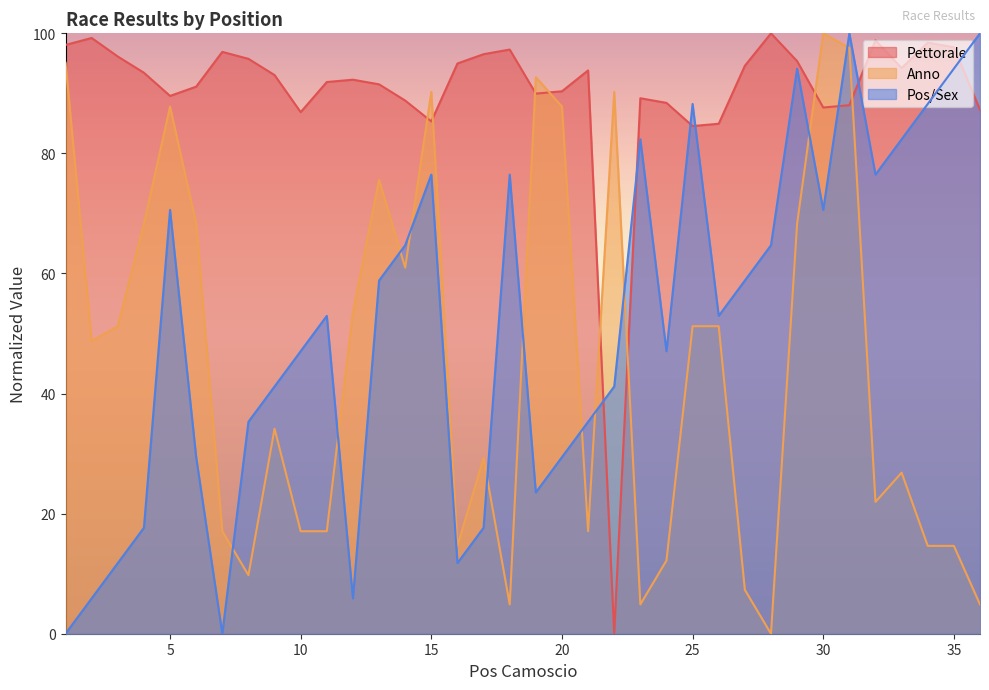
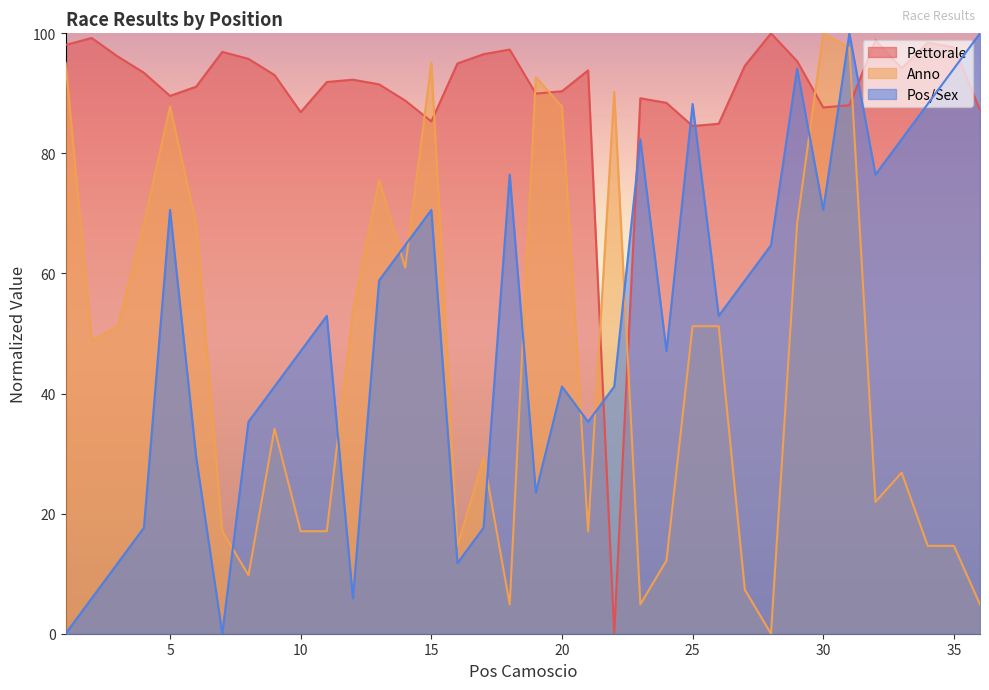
  {
    "Pettorale": {
      "5": 90,
      "10": 87,
      "15": 85,
      "20": 90,
      "25": 85,
      "30": 88
    },
    "Anno": {
      "5": 88,
      "10": 17,
-     "15": 90,
+     "15": 95,
      "20": 88,
      "25": 51,
      "30": 100,
      "35": 15
    },
    "Pos/Sex": {
      "5": 71,
      "10": 47,
-     "15": 76,
-     "20": 29,
+     "15": 71,
+     "20": 41,
      "25": 88,
      "30": 71
    }
  }
